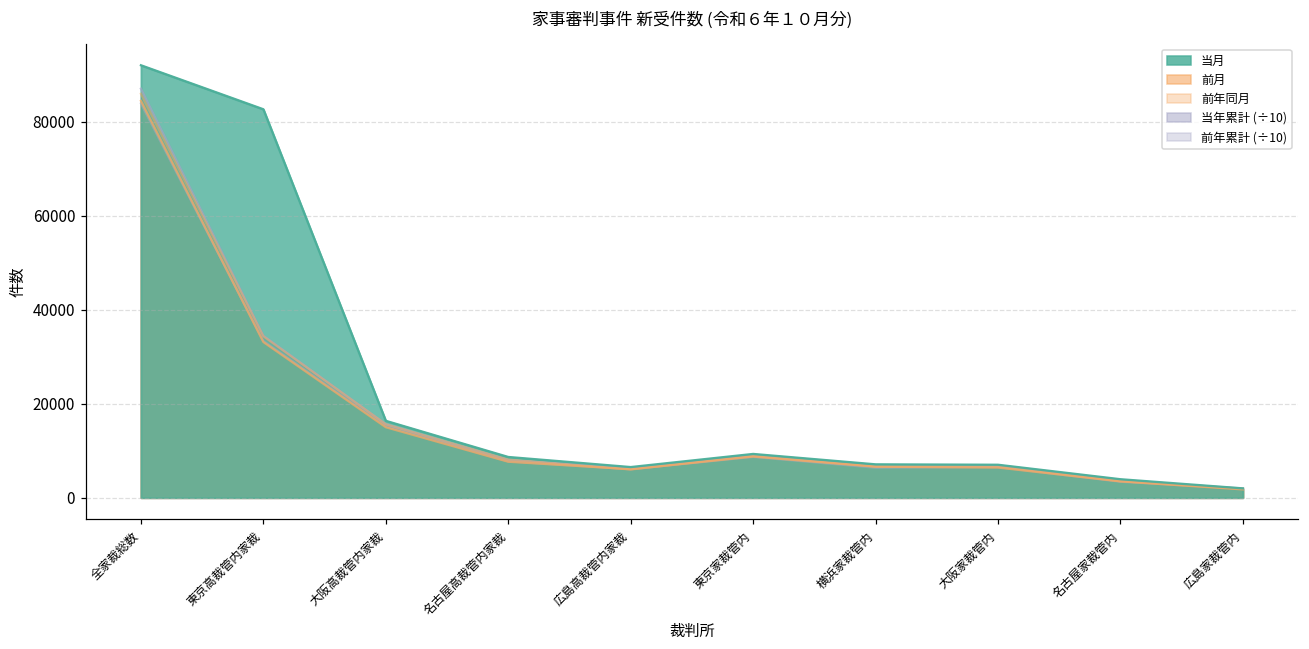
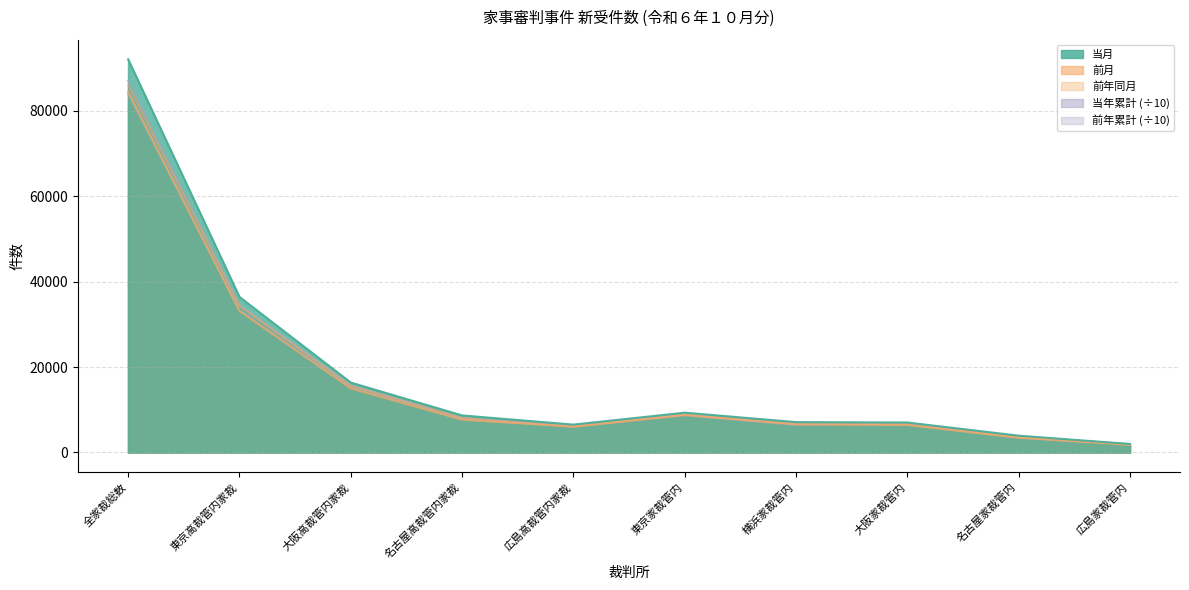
  {
    "当月": {
      "全家裁総数": 92000,
-     "東京高裁管内家裁": 83000,
+     "東京高裁管内家裁": 36000,
      "大阪高裁管内家裁": 16000
    }
  }
